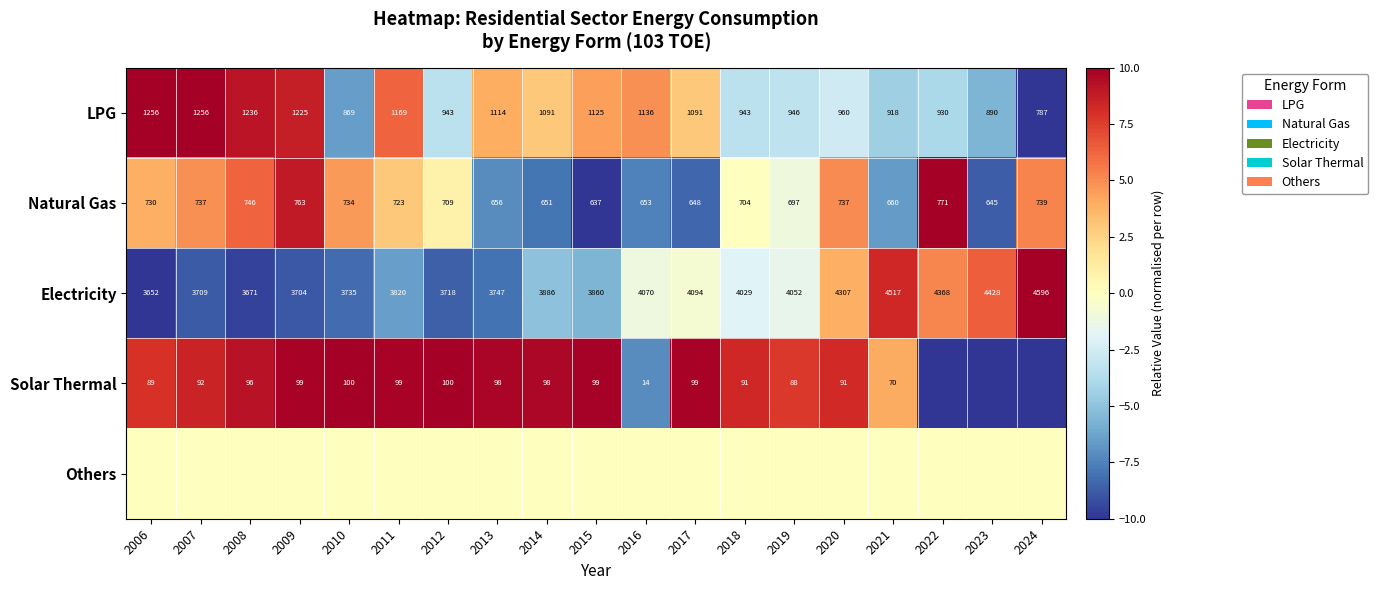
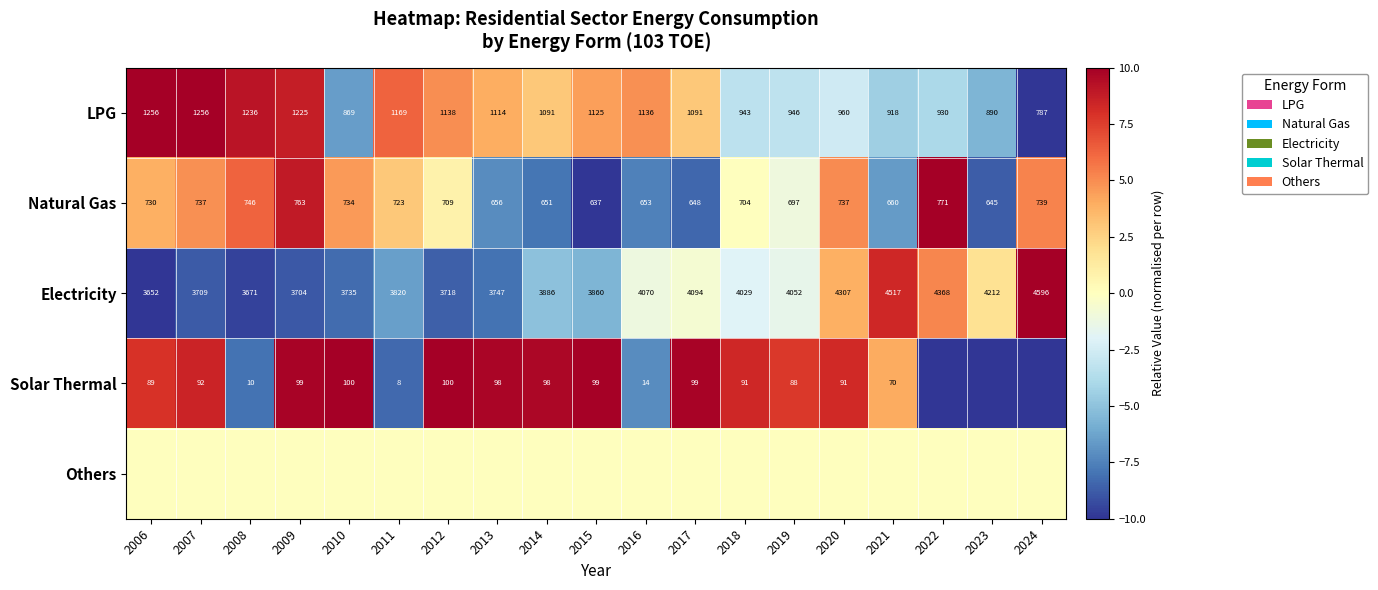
  {
    "LPG": {
      "2006": 1256,
      "2007": 1256,
      "2008": 1236,
      "2009": 1225,
      "2010": 869,
      "2011": 1169,
-     "2012": 943,
+     "2012": 1138,
      "2013": 1114,
      "2014": 1091,
      "2015": 1125,
      "2016": 1136,
      "2017": 1091,
      "2018": 943,
      "2019": 946,
      "2020": 960,
      "2021": 918,
      "2022": 930,
      "2023": 890,
      "2024": 787
    },
    "Natural Gas": {
      "2006": 730,
      "2007": 737,
      "2008": 746,
      "2009": 763,
      "2010": 734,
      "2011": 723,
      "2012": 709,
      "2013": 656,
      "2014": 651,
      "2015": 637,
      "2016": 653,
      "2017": 648,
      "2018": 704,
      "2019": 697,
      "2020": 737,
      "2021": 660,
      "2022": 771,
      "2023": 645,
      "2024": 739
    },
    "Electricity": {
      "2006": 3652,
      "2007": 3709,
      "2008": 3671,
      "2009": 3704,
      "2010": 3735,
      "2011": 3820,
      "2012": 3718,
      "2013": 3747,
      "2014": 3886,
      "2015": 3860,
      "2016": 4070,
      "2017": 4094,
      "2018": 4029,
      "2019": 4052,
      "2020": 4307,
      "2021": 4517,
      "2022": 4368,
-     "2023": 4428,
+     "2023": 4212,
      "2024": 4596
    },
    "Solar Thermal": {
      "2006": 89,
      "2007": 92,
-     "2008": 96,
+     "2008": 10,
      "2009": 99,
      "2010": 100,
-     "2011": 99,
+     "2011": 8,
      "2012": 100,
      "2013": 98,
      "2014": 98,
      "2015": 99,
      "2016": 14,
      "2017": 99,
      "2018": 91,
      "2019": 88,
      "2020": 91,
      "2021": 70
    }
  }
